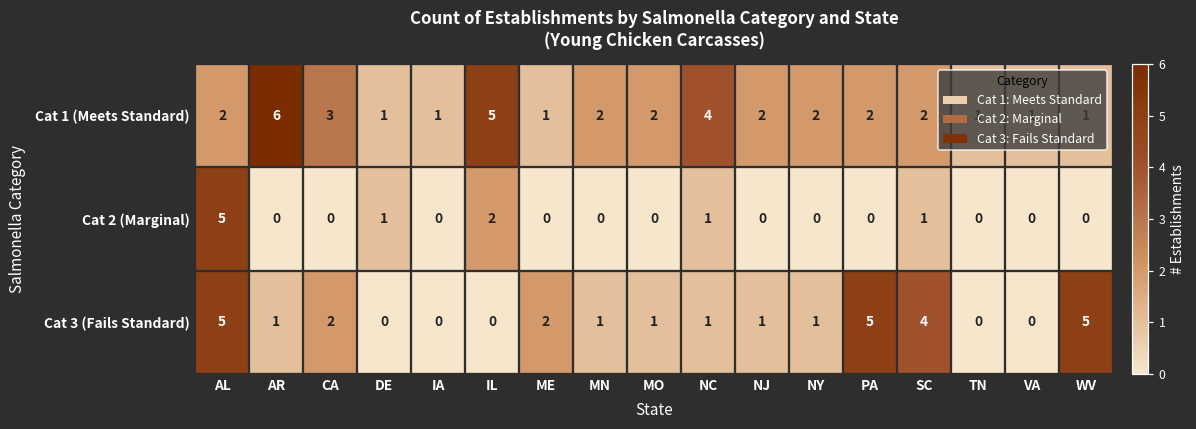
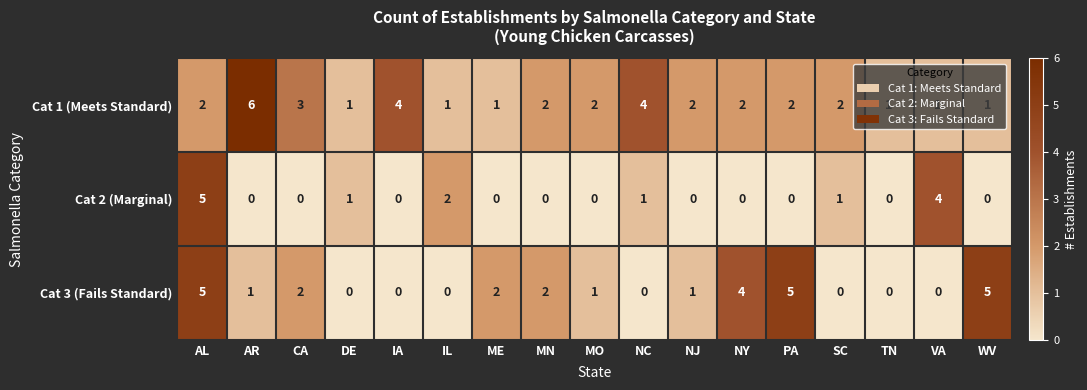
  {
    "Cat 1 (Meets Standard)": {
      "AL": 2,
      "AR": 6,
      "CA": 3,
      "DE": 1,
-     "IA": 1,
-     "IL": 5,
+     "IA": 4,
+     "IL": 1,
      "ME": 1,
      "MN": 2,
      "MO": 2,
      "NC": 4,
      "NJ": 2,
      "NY": 2,
      "PA": 2,
      "SC": 2
    },
    "Cat 2 (Marginal)": {
      "AL": 5,
      "AR": 0,
      "CA": 0,
      "DE": 1,
      "IA": 0,
      "IL": 2,
      "ME": 0,
      "MN": 0,
      "MO": 0,
      "NC": 1,
      "NJ": 0,
      "NY": 0,
      "PA": 0,
      "SC": 1,
      "TN": 0,
-     "VA": 0,
+     "VA": 4,
      "WV": 0
    },
    "Cat 3 (Fails Standard)": {
      "AL": 5,
      "AR": 1,
      "CA": 2,
      "DE": 0,
      "IA": 0,
      "IL": 0,
      "ME": 2,
-     "MN": 1,
+     "MN": 2,
      "MO": 1,
-     "NC": 1,
+     "NC": 0,
      "NJ": 1,
-     "NY": 1,
+     "NY": 4,
      "PA": 5,
-     "SC": 4,
+     "SC": 0,
      "TN": 0,
      "VA": 0,
      "WV": 5
    }
  }
